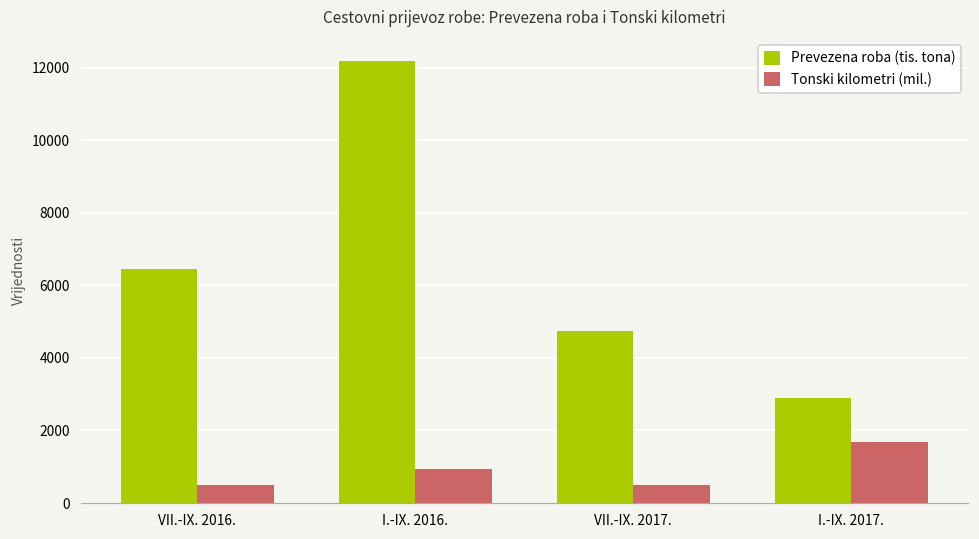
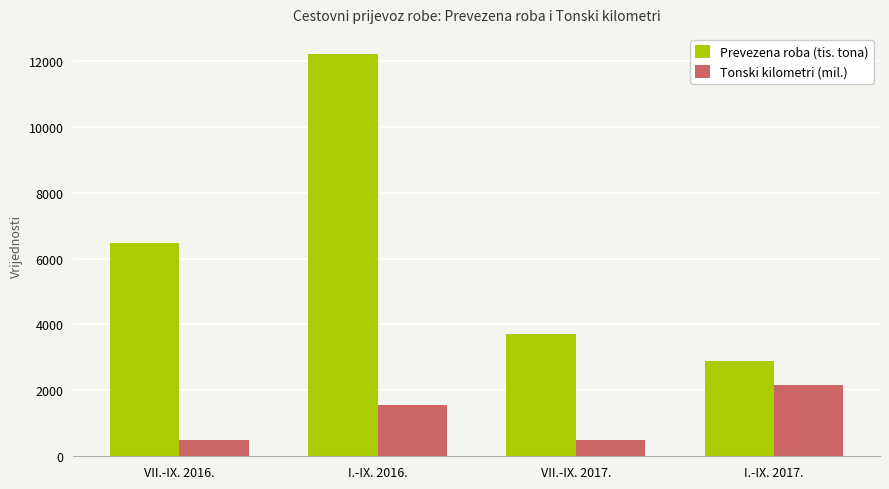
  {
    "Prevezena roba (tis. tona)": {
      "VII.-IX. 2016.": 6500,
      "I.-IX. 2016.": 12200,
-     "VII.-IX. 2017.": 4800,
+     "VII.-IX. 2017.": 3700,
      "I.-IX. 2017.": 2900
    },
    "Tonski kilometri (mil.)": {
      "VII.-IX. 2016.": 500,
-     "I.-IX. 2016.": 900,
+     "I.-IX. 2016.": 1600,
      "VII.-IX. 2017.": 500,
-     "I.-IX. 2017.": 1700
+     "I.-IX. 2017.": 2200
    }
  }
